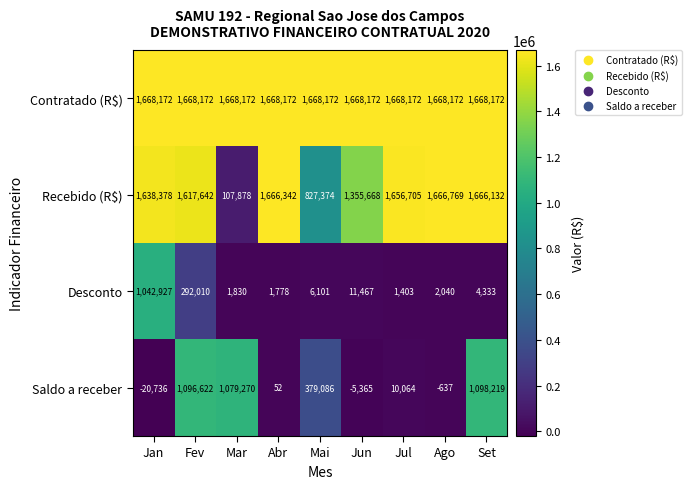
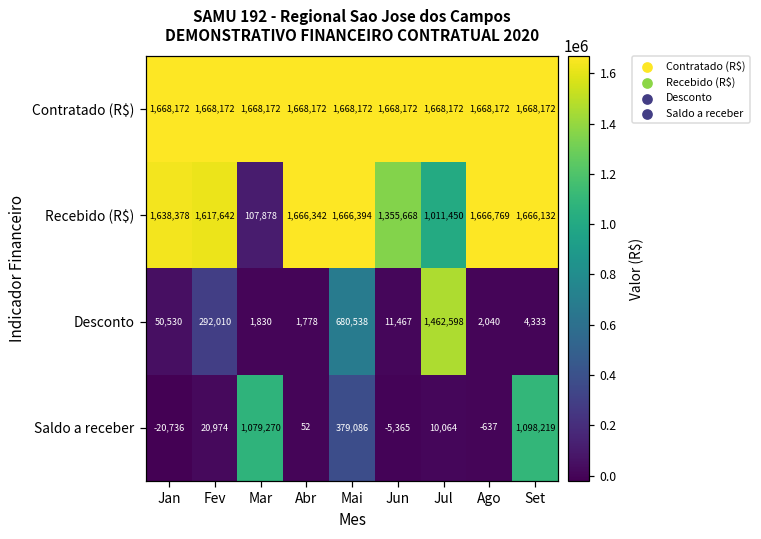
  {
    "Contratado (R$)": {
      "Jan": "1,668,172",
      "Fev": "1,668,172",
      "Mar": "1,668,172",
      "Abr": "1,668,172",
      "Mai": "1,668,172",
      "Jun": "1,668,172",
      "Jul": "1,668,172",
      "Ago": "1,668,172",
      "Set": "1,668,172"
    },
    "Recebido (R$)": {
      "Jan": "1,638,378",
      "Fev": "1,617,642",
      "Mar": "107,878",
      "Abr": "1,666,342",
-     "Mai": "827,374",
+     "Mai": "1,666,394",
      "Jun": "1,355,668",
-     "Jul": "1,656,705",
+     "Jul": "1,011,450",
      "Ago": "1,666,769",
      "Set": "1,666,132"
    },
    "Desconto": {
-     "Jan": "1,042,927",
+     "Jan": "50,530",
      "Fev": "292,010",
      "Mar": "1,830",
      "Abr": "1,778",
-     "Mai": "6,101",
+     "Mai": "680,538",
      "Jun": "11,467",
-     "Jul": "1,403",
+     "Jul": "1,462,598",
      "Ago": "2,040",
      "Set": "4,333"
    },
    "Saldo a receber": {
      "Jan": "-20,736",
-     "Fev": "1,096,622",
+     "Fev": "20,974",
      "Mar": "1,079,270",
      "Abr": "52",
      "Mai": "379,086",
      "Jun": "-5,365",
      "Jul": "10,064",
      "Ago": "-637",
      "Set": "1,098,219"
    }
  }
